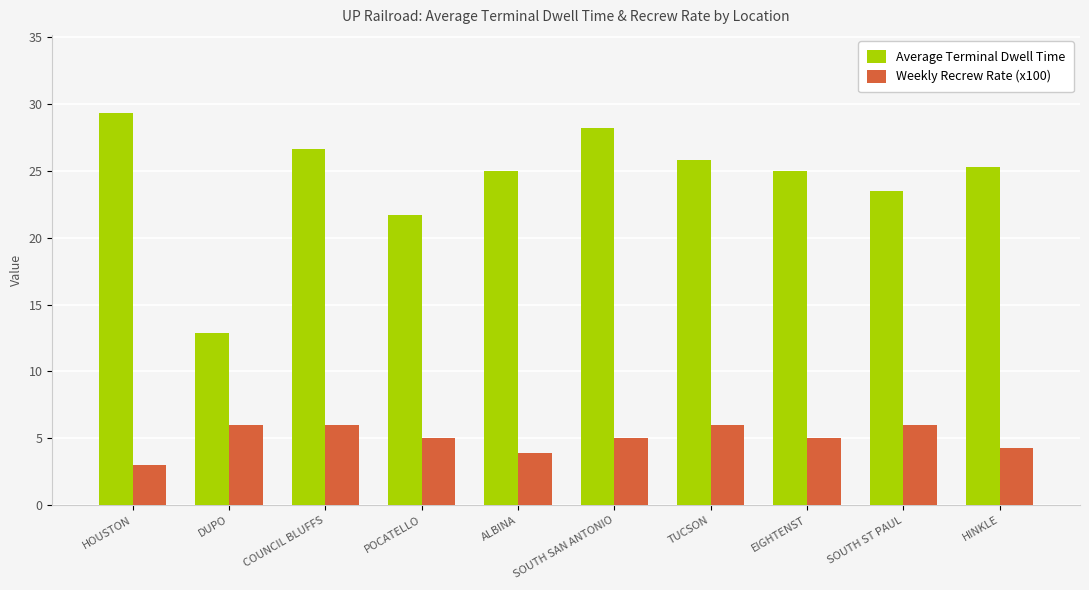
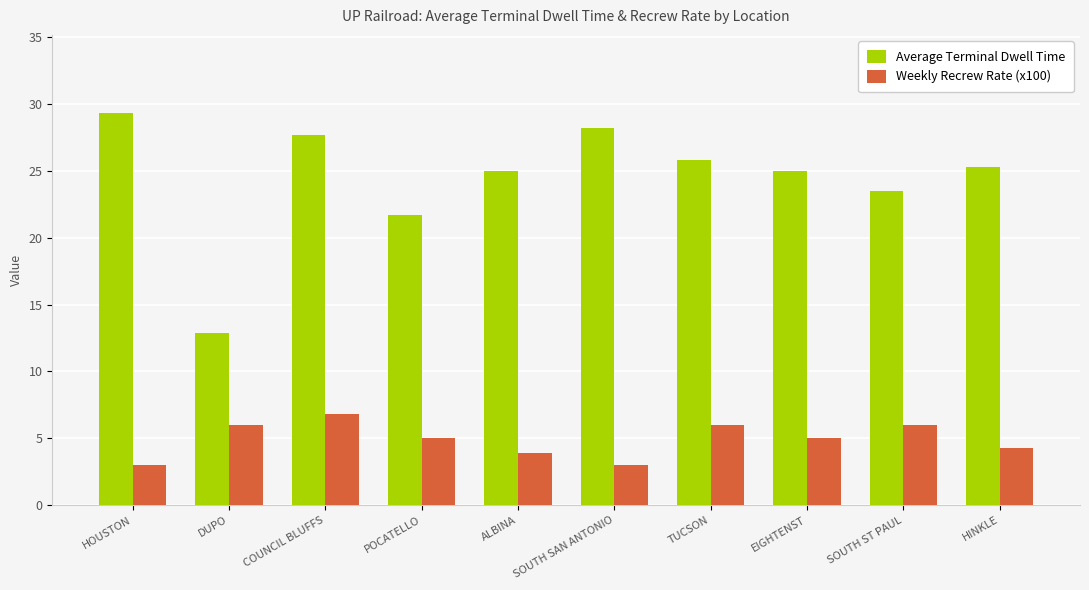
  {
    "Average Terminal Dwell Time": {
      "HOUSTON": 29.3,
      "DUPO": 12.9,
-     "COUNCIL BLUFFS": 26.6,
+     "COUNCIL BLUFFS": 27.7,
      "POCATELLO": 21.7,
      "ALBINA": 25.0,
      "SOUTH SAN ANTONIO": 28.2,
      "TUCSON": 25.8,
      "EIGHTENST": 25.0,
      "SOUTH ST PAUL": 23.5,
      "HINKLE": 25.3
    },
    "Weekly Recrew Rate (x100)": {
      "HOUSTON": 3.0,
      "DUPO": 6.0,
-     "COUNCIL BLUFFS": 6.0,
+     "COUNCIL BLUFFS": 6.8,
      "POCATELLO": 5.0,
      "ALBINA": 3.9,
-     "SOUTH SAN ANTONIO": 5,
+     "SOUTH SAN ANTONIO": 3,
      "TUCSON": 6.0,
      "EIGHTENST": 5.0,
      "SOUTH ST PAUL": 6.0,
      "HINKLE": 4.3
    }
  }
